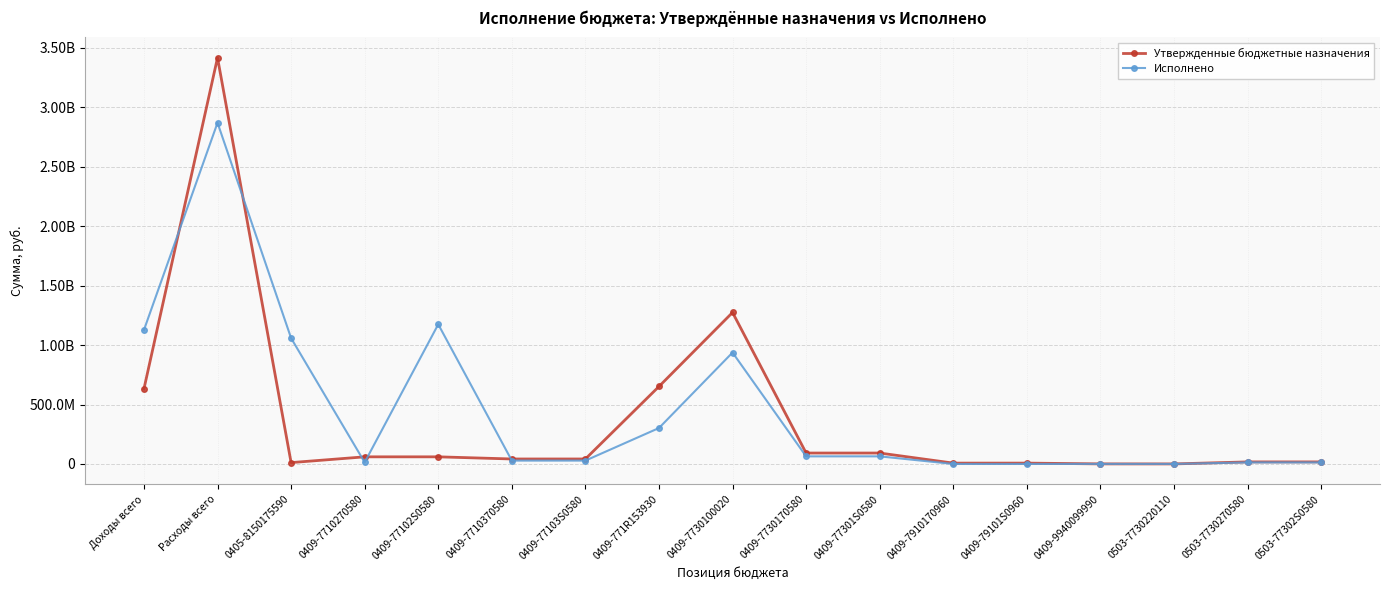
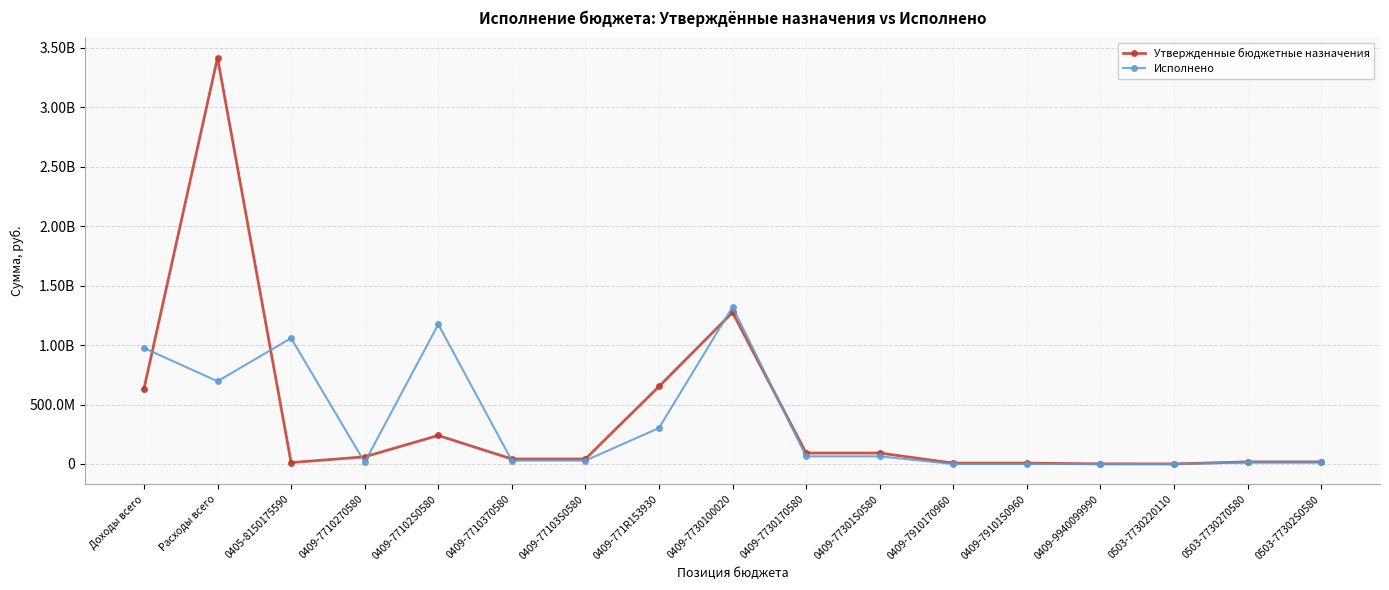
  {
    "Утвержденные бюджетные назначения": {
      "Доходы всего": 630000000,
      "Расходы всего": 3420000000,
      "0405-8150175590": 10000000,
      "0409-7710270580": 60000000,
-     "0409-77102S0580": 60000000,
+     "0409-77102S0580": 240000000,
      "0409-771R153930": 650000000,
      "0409-7730100020": 1270000000,
      "0409-7730170580": 90000000,
      "0409-77301S0580": 90000000
    },
    "Исполнено": {
-     "Доходы всего": 1130000000,
-     "Расходы всего": 2870000000,
+     "Доходы всего": 980000000,
+     "Расходы всего": 700000000,
      "0405-8150175590": 1060000000,
      "0409-7710270580": 10000000,
      "0409-77102S0580": 1170000000,
      "0409-771R153930": 300000000,
-     "0409-7730100020": 940000000,
+     "0409-7730100020": 1320000000,
      "0409-7730170580": 60000000,
      "0409-77301S0580": 60000000
    }
  }
